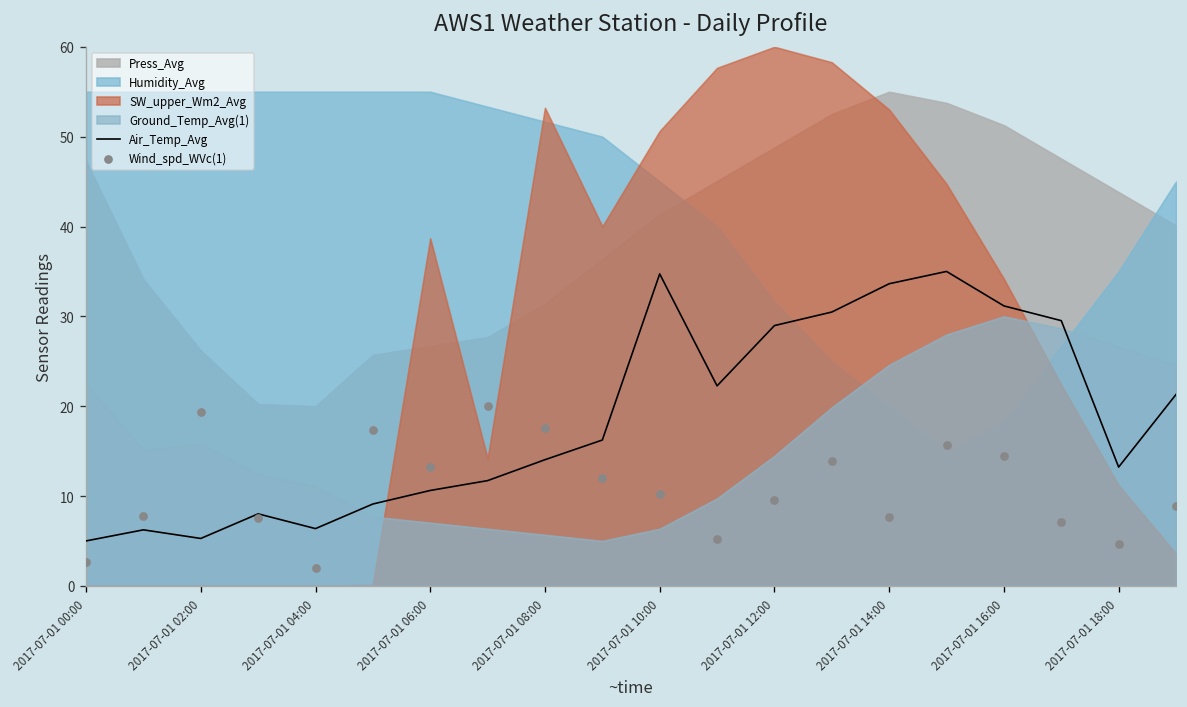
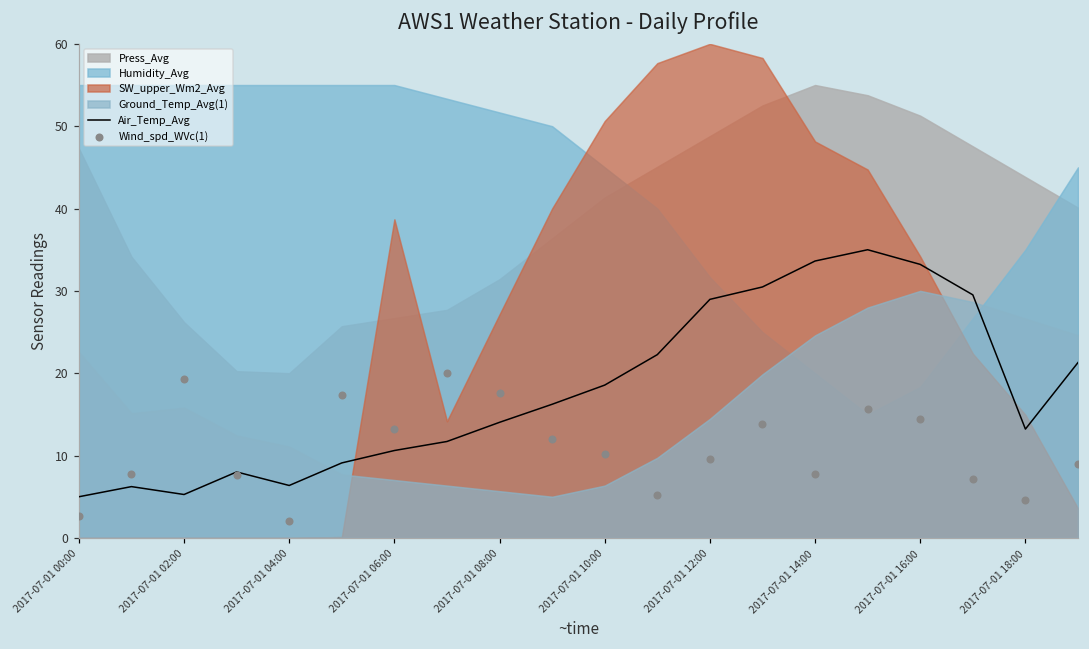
  {
    "Air_Temp_Avg": {
      "2017-07-01 00:00": 5,
      "2017-07-01 02:00": 5,
      "2017-07-01 04:00": 6,
      "2017-07-01 06:00": 11,
      "2017-07-01 08:00": 14,
-     "2017-07-01 10:00": 35,
+     "2017-07-01 10:00": 19,
      "2017-07-01 12:00": 29,
      "2017-07-01 14:00": 34,
-     "2017-07-01 16:00": 31,
+     "2017-07-01 16:00": 33,
      "2017-07-01 18:00": 13
    },
    "SW_upper_Wm2_Avg": {
      "2017-07-01 00:00": 0,
      "2017-07-01 02:00": 0,
      "2017-07-01 04:00": 0,
      "2017-07-01 06:00": 39,
-     "2017-07-01 08:00": 53,
+     "2017-07-01 08:00": 27,
      "2017-07-01 10:00": 51,
      "2017-07-01 12:00": 60,
-     "2017-07-01 14:00": 53,
+     "2017-07-01 14:00": 48,
      "2017-07-01 16:00": 34,
-     "2017-07-01 18:00": 11
+     "2017-07-01 18:00": 15
    }
  }
